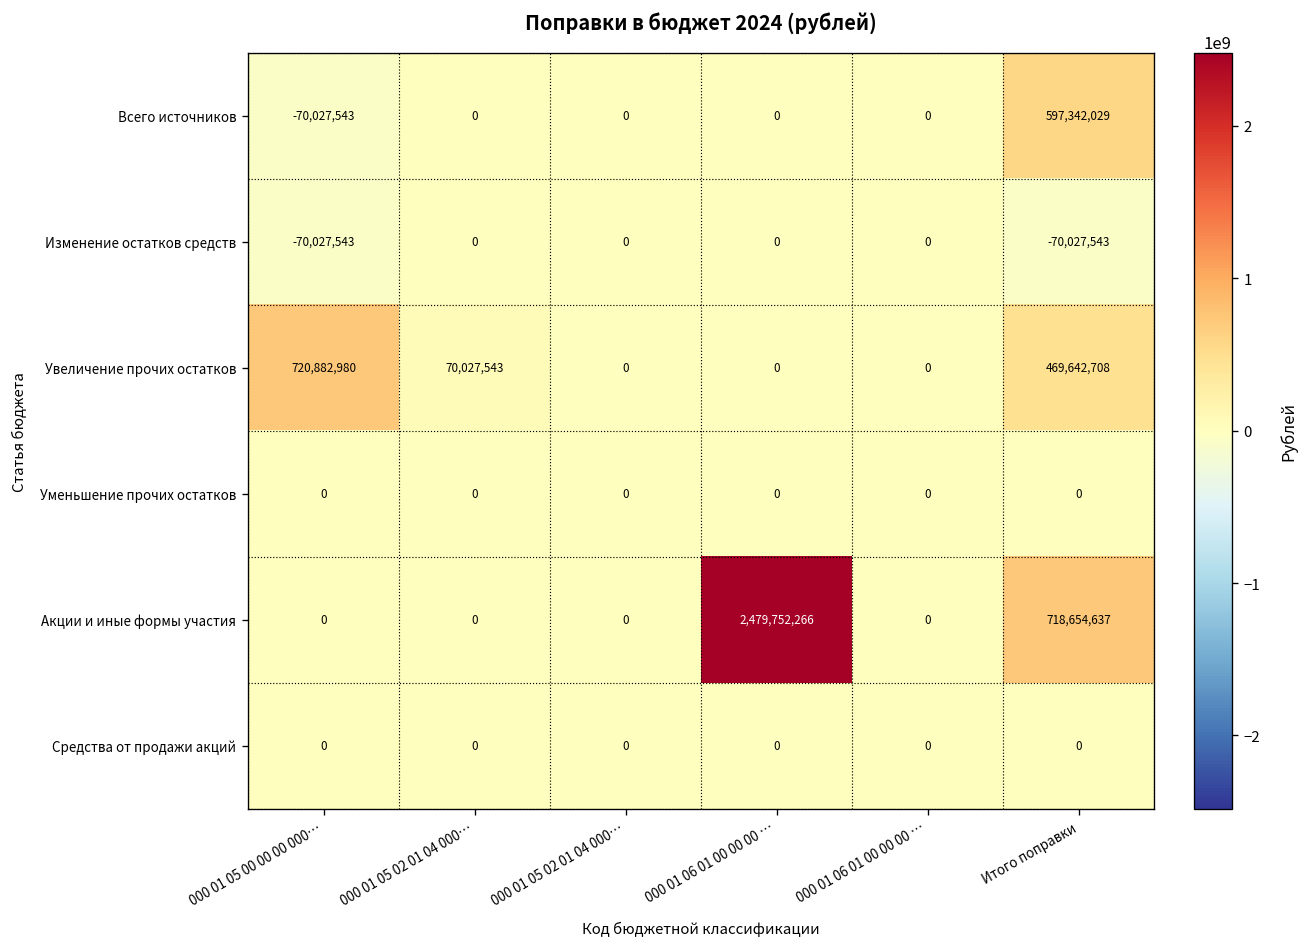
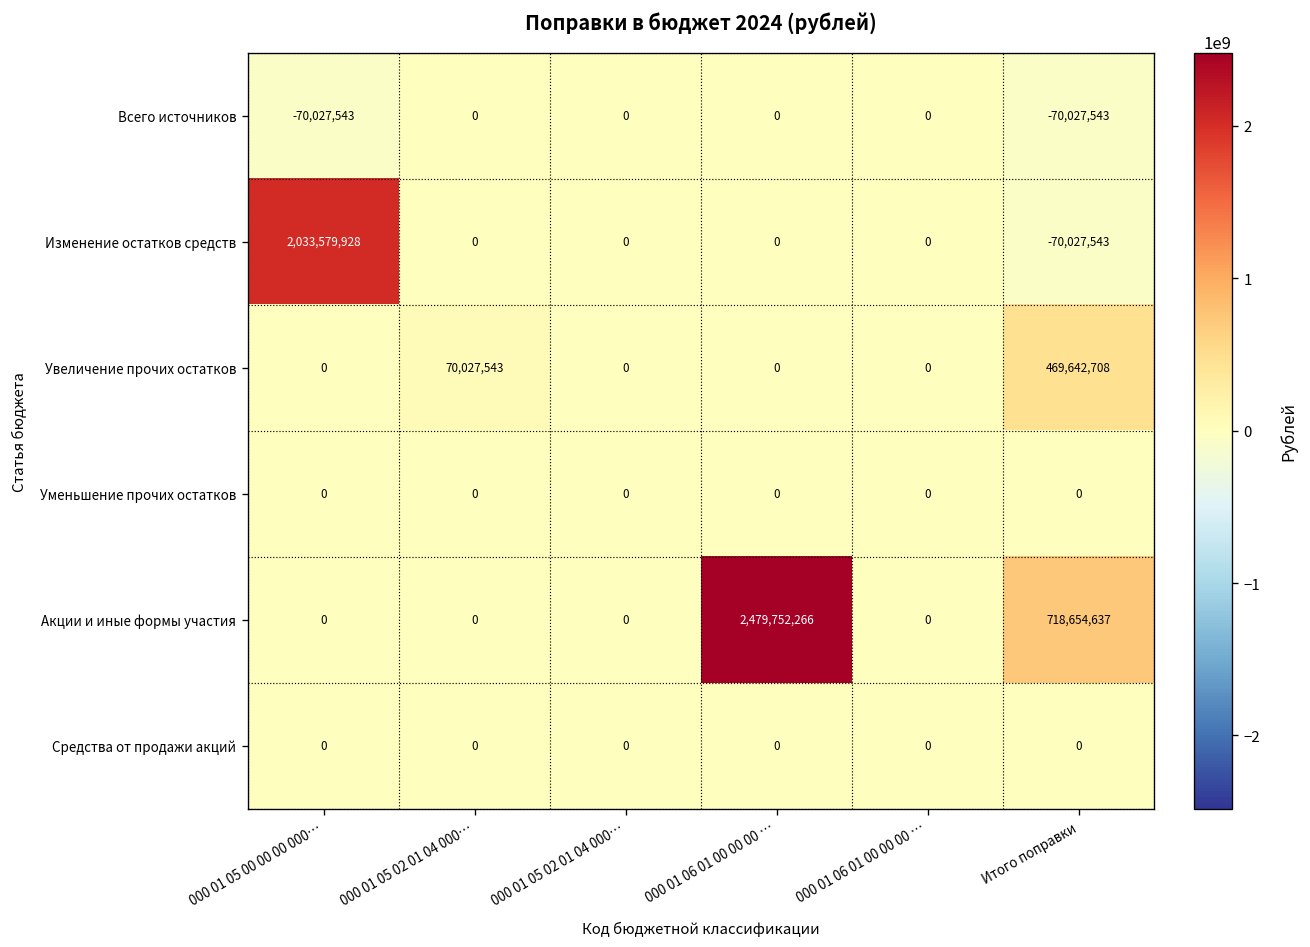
  {
    "Всего источников": {
      "000 01 05 00 00 00 000…": "-70,027,543",
-     "Итого поправки": "597,342,029"
+     "Итого поправки": "-70,027,543"
    },
    "Изменение остатков средств": {
-     "000 01 05 00 00 00 000…": "-70,027,543",
+     "000 01 05 00 00 00 000…": "2,033,579,928",
      "Итого поправки": "-70,027,543"
    },
    "Увеличение прочих остатков": {
-     "000 01 05 00 00 00 000…": "720,882,980",
+     "000 01 05 00 00 00 000…": "0",
      "Итого поправки": "469,642,708"
    },
    "Уменьшение прочих остатков": {
      "000 01 05 00 00 00 000…": "0",
      "Итого поправки": "0"
    },
    "Акции и иные формы участия": {
      "000 01 05 00 00 00 000…": "0",
      "Итого поправки": "718,654,637"
    },
    "Средства от продажи акций": {
      "000 01 05 00 00 00 000…": "0",
      "Итого поправки": "0"
    }
  }
